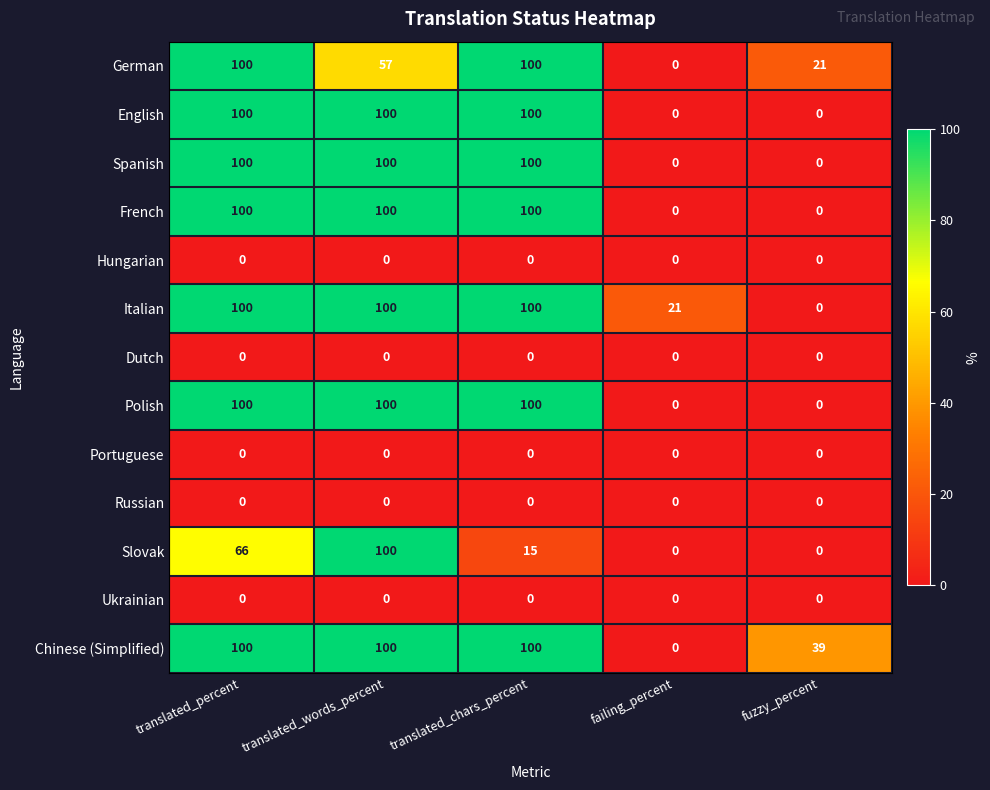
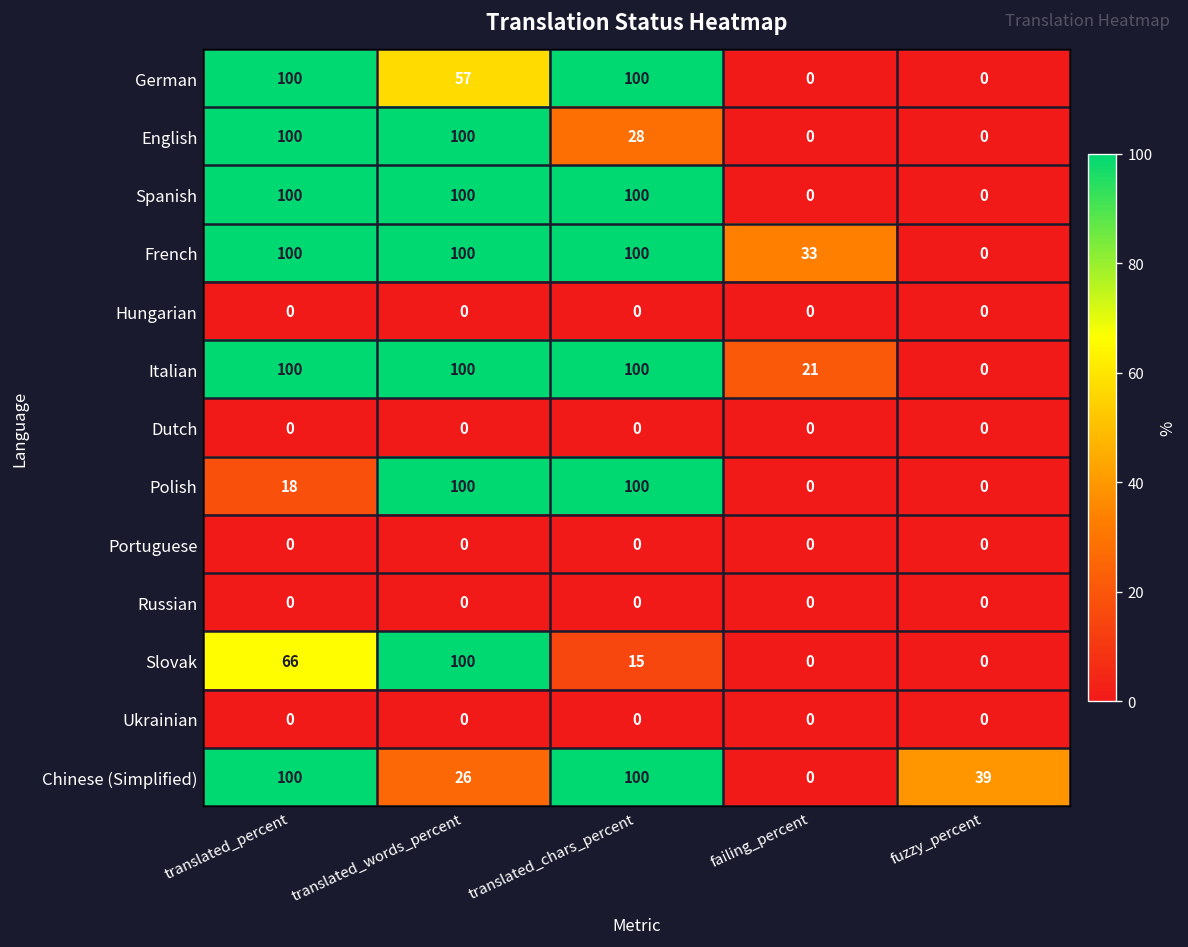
  {
    "German": {
      "translated_percent": 100,
      "translated_words_percent": 57,
      "translated_chars_percent": 100,
      "failing_percent": 0,
-     "fuzzy_percent": 21
+     "fuzzy_percent": 0
    },
    "English": {
      "translated_percent": 100,
      "translated_words_percent": 100,
-     "translated_chars_percent": 100,
+     "translated_chars_percent": 28,
      "failing_percent": 0,
      "fuzzy_percent": 0
    },
    "Spanish": {
      "translated_percent": 100,
      "translated_words_percent": 100,
      "translated_chars_percent": 100,
      "failing_percent": 0,
      "fuzzy_percent": 0
    },
    "French": {
      "translated_percent": 100,
      "translated_words_percent": 100,
      "translated_chars_percent": 100,
-     "failing_percent": 0,
+     "failing_percent": 33,
      "fuzzy_percent": 0
    },
    "Hungarian": {
      "translated_percent": 0,
      "translated_words_percent": 0,
      "translated_chars_percent": 0,
      "failing_percent": 0,
      "fuzzy_percent": 0
    },
    "Italian": {
      "translated_percent": 100,
      "translated_words_percent": 100,
      "translated_chars_percent": 100,
      "failing_percent": 21,
      "fuzzy_percent": 0
    },
    "Dutch": {
      "translated_percent": 0,
      "translated_words_percent": 0,
      "translated_chars_percent": 0,
      "failing_percent": 0,
      "fuzzy_percent": 0
    },
    "Polish": {
-     "translated_percent": 100,
+     "translated_percent": 18,
      "translated_words_percent": 100,
      "translated_chars_percent": 100,
      "failing_percent": 0,
      "fuzzy_percent": 0
    },
    "Portuguese": {
      "translated_percent": 0,
      "translated_words_percent": 0,
      "translated_chars_percent": 0,
      "failing_percent": 0,
      "fuzzy_percent": 0
    },
    "Russian": {
      "translated_percent": 0,
      "translated_words_percent": 0,
      "translated_chars_percent": 0,
      "failing_percent": 0,
      "fuzzy_percent": 0
    },
    "Slovak": {
      "translated_percent": 66,
      "translated_words_percent": 100,
      "translated_chars_percent": 15,
      "failing_percent": 0,
      "fuzzy_percent": 0
    },
    "Ukrainian": {
      "translated_percent": 0,
      "translated_words_percent": 0,
      "translated_chars_percent": 0,
      "failing_percent": 0,
      "fuzzy_percent": 0
    },
    "Chinese (Simplified)": {
      "translated_percent": 100,
-     "translated_words_percent": 100,
+     "translated_words_percent": 26,
      "translated_chars_percent": 100,
      "failing_percent": 0,
      "fuzzy_percent": 39
    }
  }
